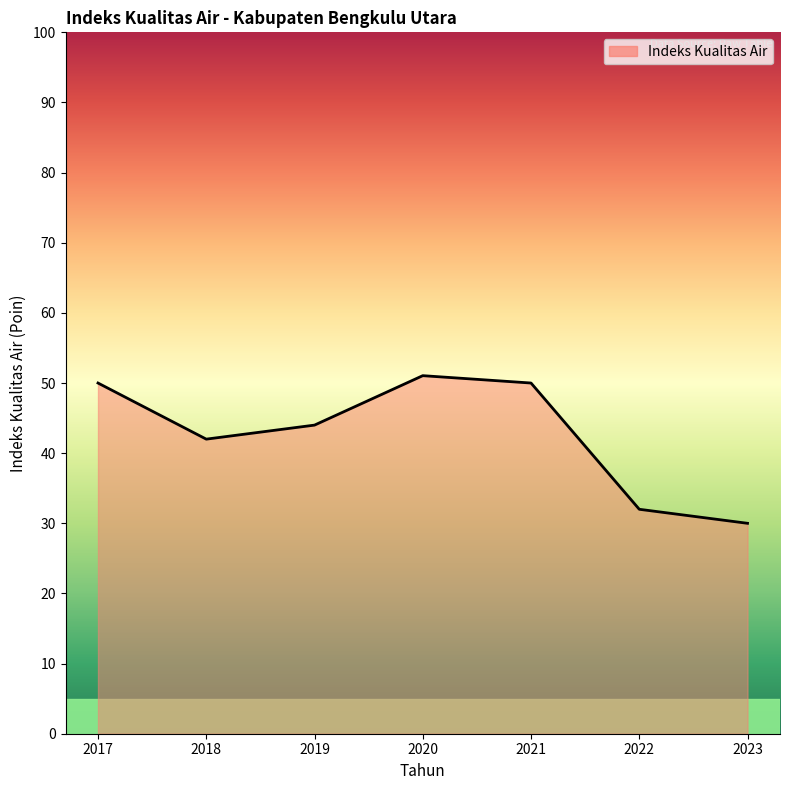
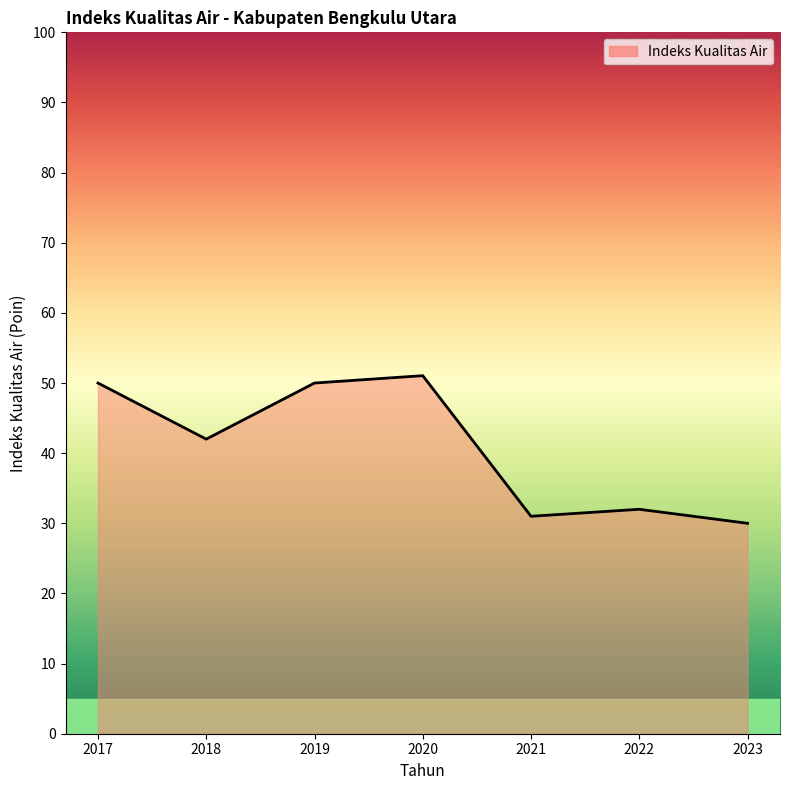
  {
    "2017": 50,
    "2018": 42,
-   "2019": 44,
+   "2019": 50,
    "2020": 51,
-   "2021": 50,
+   "2021": 31,
    "2022": 32,
    "2023": 30
  }
